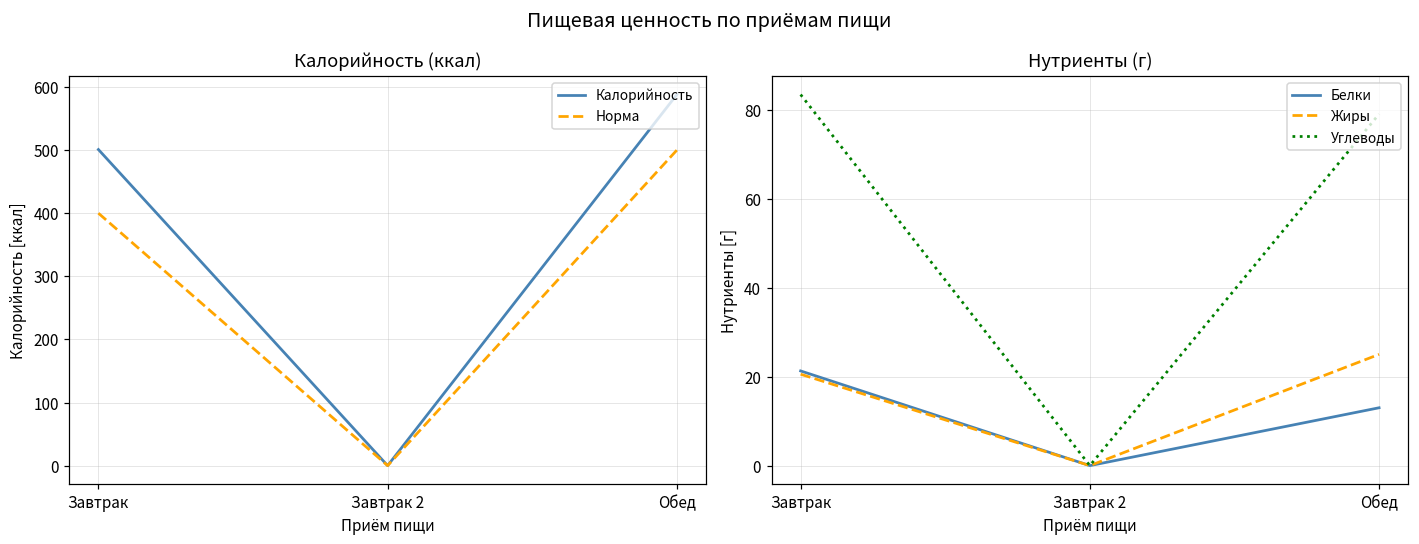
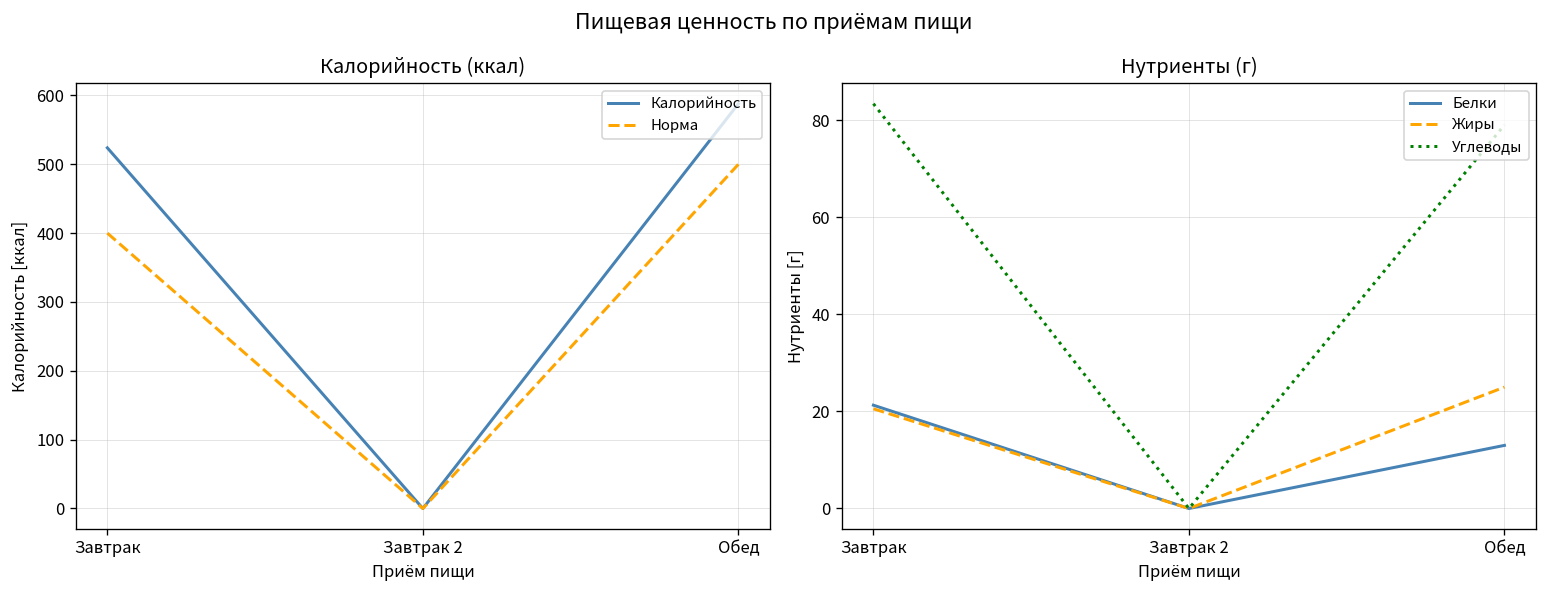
  {
    "Калорийность (ккал)": {
      "Калорийность": {
-       "Завтрак": 500
+       "Завтрак": 520
      },
      "Норма": {
        "Завтрак": 400,
        "Обед": 500
      }
    },
    "Нутриенты (г)": {
      "Белки": {
        "Завтрак": 21,
        "Обед": 13
      },
      "Жиры": {
        "Завтрак": 21,
        "Обед": 25
      },
      "Углеводы": {
        "Завтрак": 83
      }
    }
  }
